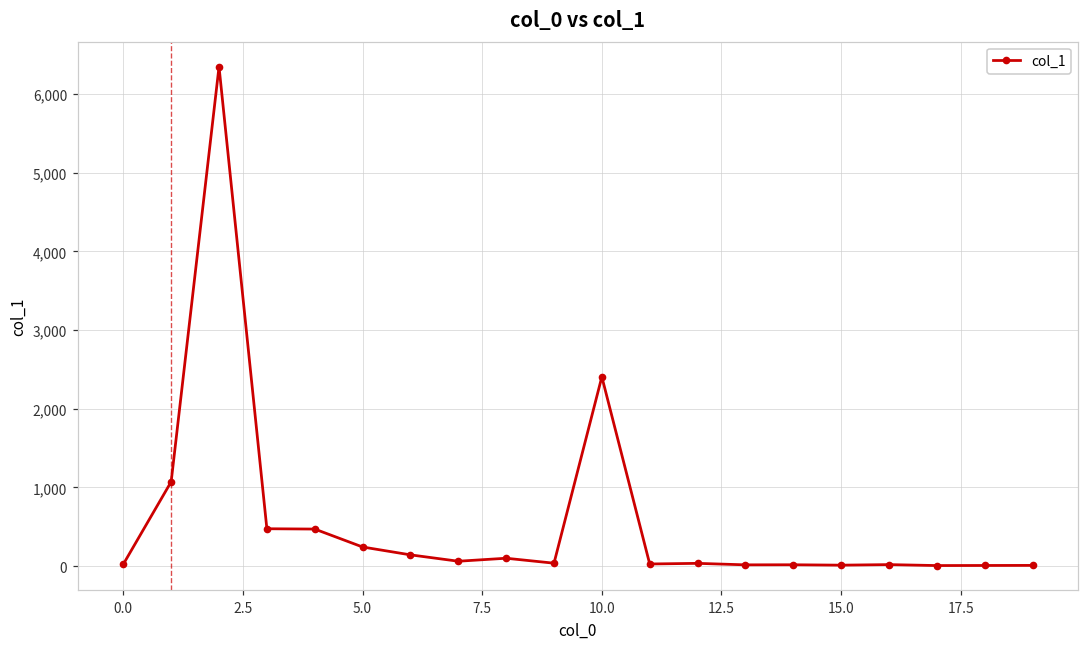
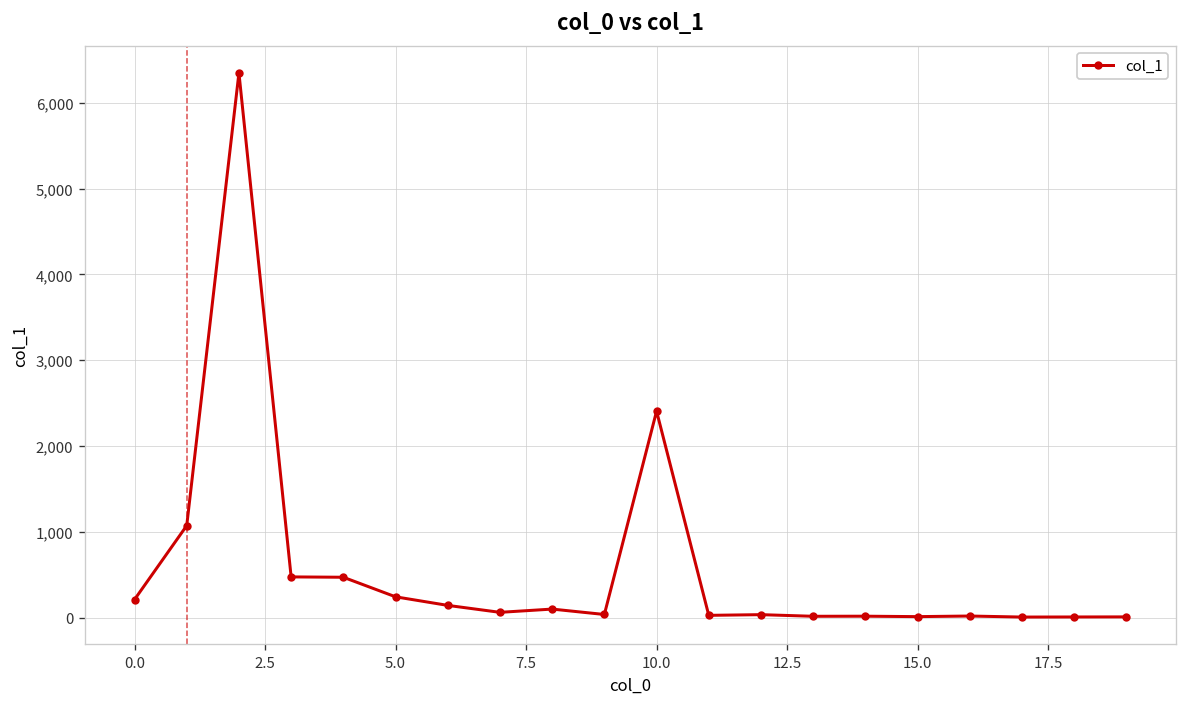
  {
-   "0.0": "0",
+   "0.0": "200",
    "5.0": "200",
    "10.0": "2,400",
    "15.0": "0"
  }
